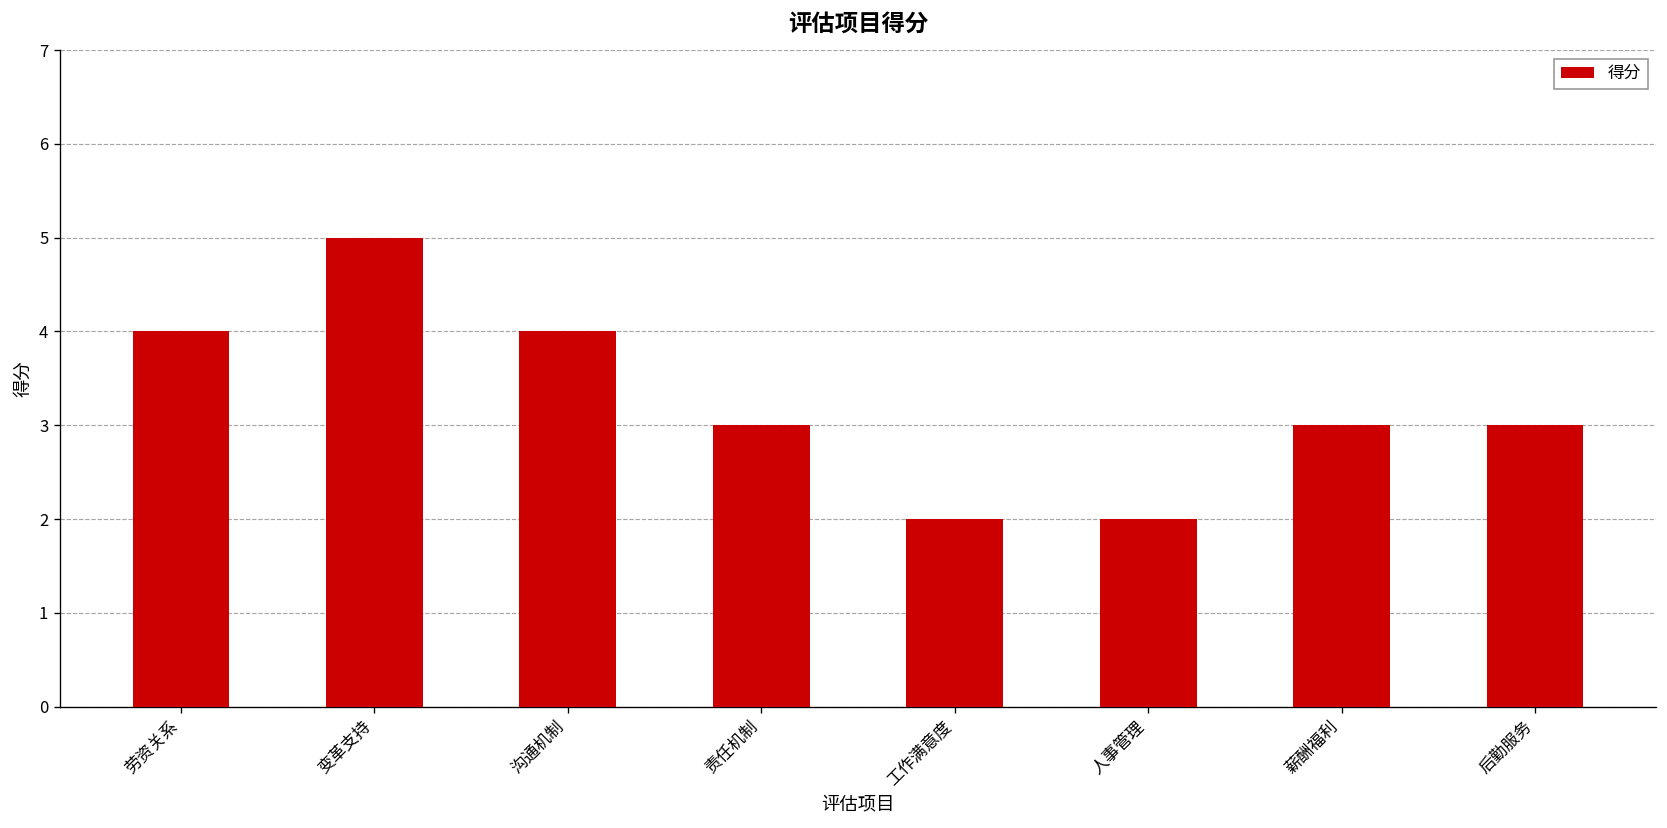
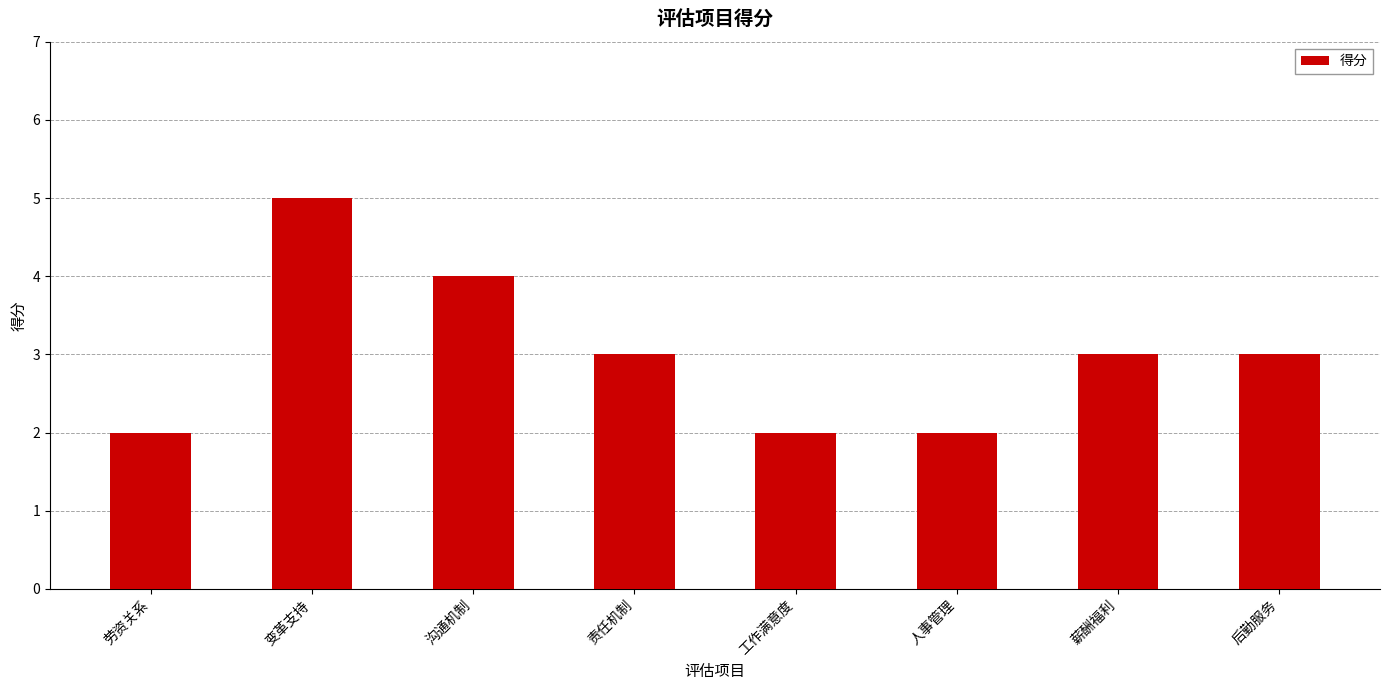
  {
-   "劳资关系": 4,
+   "劳资关系": 2,
    "变革支持": 5,
    "沟通机制": 4,
    "责任机制": 3,
    "工作满意度": 2,
    "人事管理": 2,
    "薪酬福利": 3,
    "后勤服务": 3
  }
